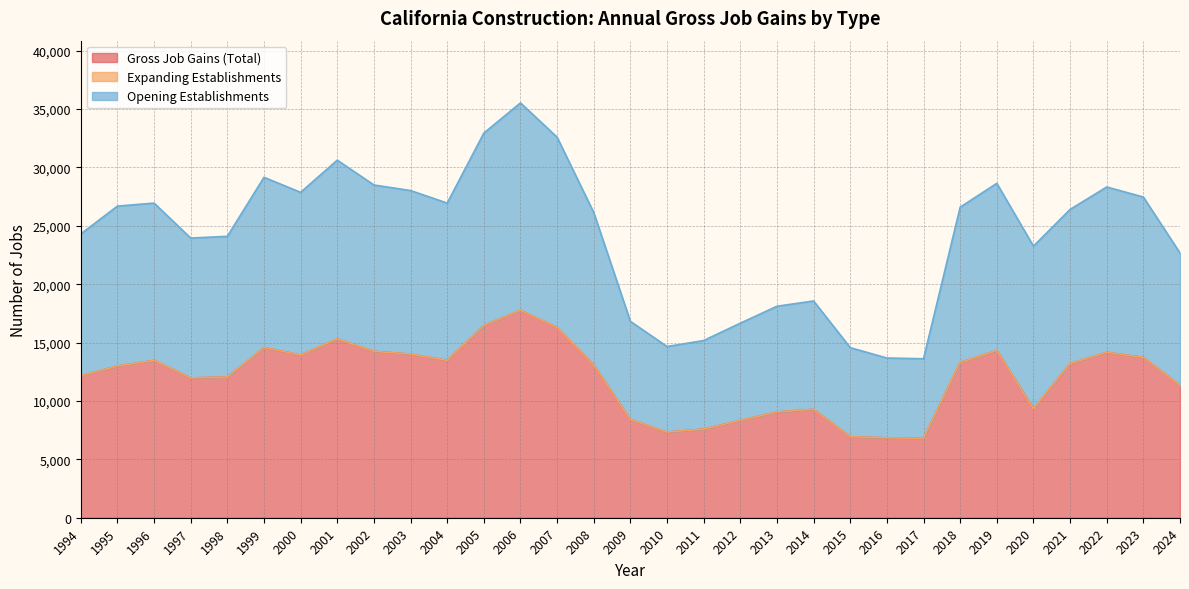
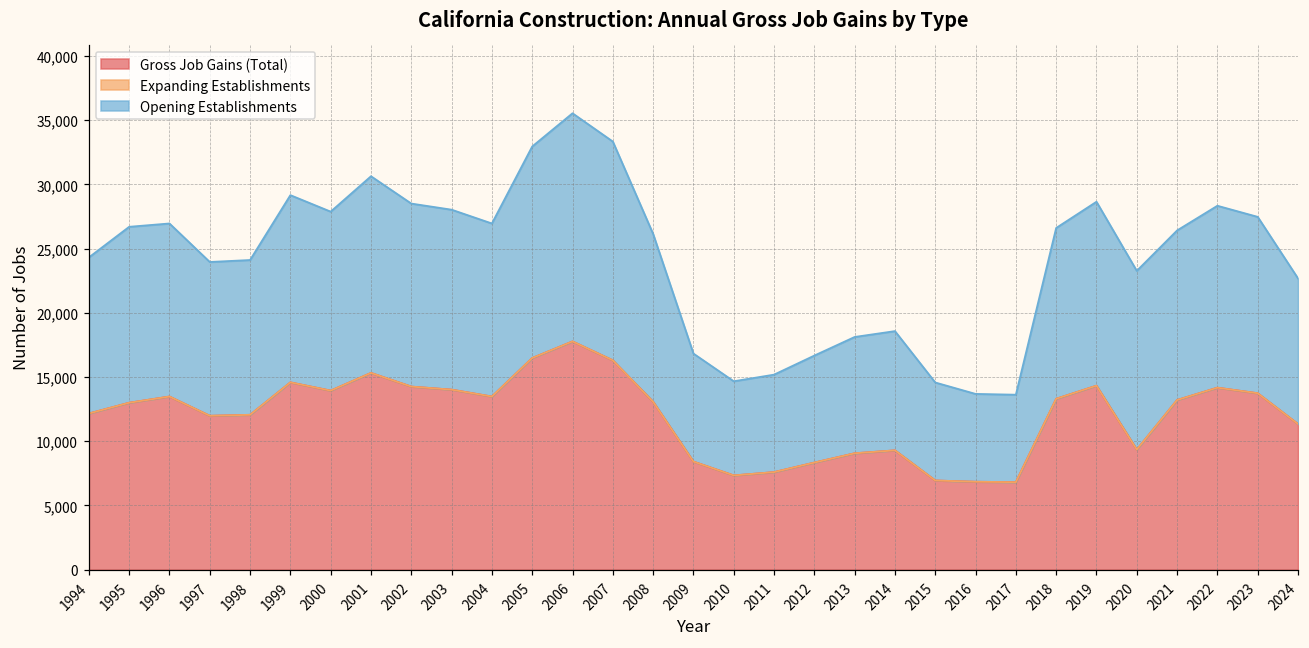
  {
    "Expanding Establishments": {
      "1994": "12,200",
      "1995": "13,000",
      "1996": "13,500",
      "1997": "12,000",
      "1998": "12,100",
      "1999": "14,600",
      "2000": "13,900",
      "2001": "15,300",
      "2002": "14,300",
      "2003": "14,000",
      "2004": "13,500",
      "2005": "16,500",
      "2006": "17,800",
      "2007": "16,300",
      "2008": "13,100",
      "2009": "8,400",
      "2010": "7,300",
      "2011": "7,600",
      "2012": "8,300",
      "2013": "9,100",
      "2014": "9,300",
      "2015": "6,900",
      "2016": "6,800",
      "2017": "6,800",
      "2018": "13,300",
      "2019": "14,300",
      "2020": "9,300",
      "2021": "13,200",
      "2022": "14,200",
      "2023": "13,700",
      "2024": "11,300"
    },
    "Opening Establishments": {
      "1994": "12,200",
      "1995": "13,700",
      "1996": "13,500",
      "1997": "12,000",
      "1998": "12,100",
      "1999": "14,600",
      "2000": "13,900",
      "2001": "15,300",
      "2002": "14,300",
      "2003": "14,000",
      "2004": "13,500",
      "2005": "16,500",
      "2006": "17,800",
-     "2007": "16,300",
+     "2007": "17,000",
      "2008": "13,100",
      "2009": "8,400",
      "2010": "7,300",
      "2011": "7,600",
      "2012": "8,300",
      "2013": "9,100",
      "2014": "9,300",
      "2015": "7,600",
      "2016": "6,800",
      "2017": "6,800",
      "2018": "13,300",
      "2019": "14,300",
      "2020": "13,900",
      "2021": "13,200",
      "2022": "14,200",
      "2023": "13,700",
      "2024": "11,300"
    }
  }
